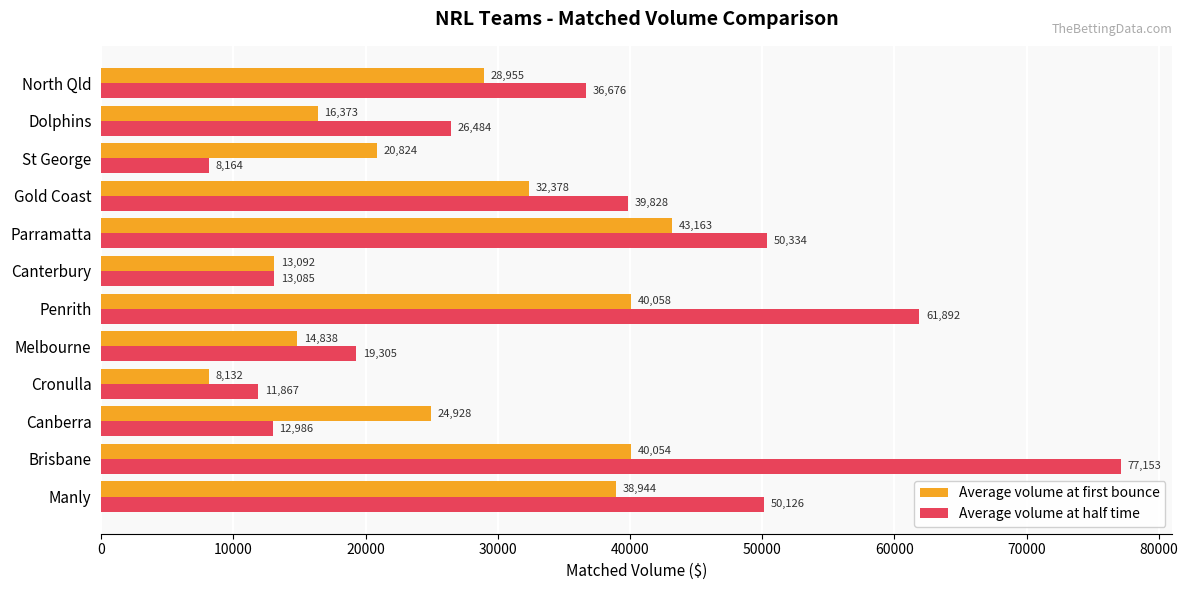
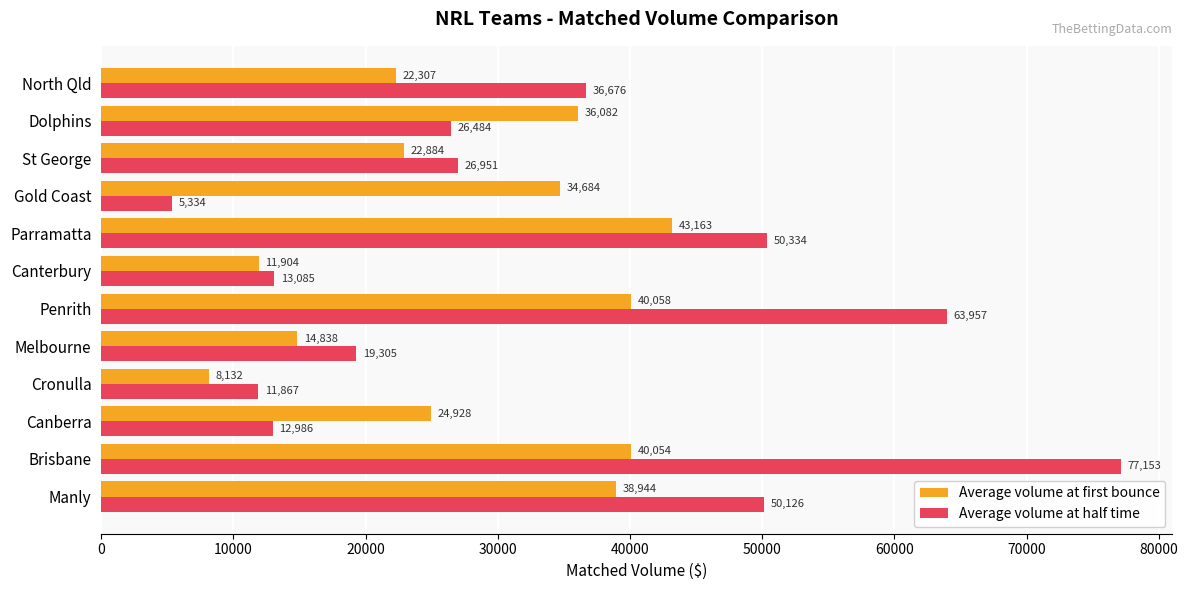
  {
    "Average volume at first bounce": {
-     "North Qld": "28,955",
-     "Dolphins": "16,373",
-     "St George": "20,824",
-     "Gold Coast": "32,378",
+     "North Qld": "22,307",
+     "Dolphins": "36,082",
+     "St George": "22,884",
+     "Gold Coast": "34,684",
      "Parramatta": "43,163",
-     "Canterbury": "13,092",
+     "Canterbury": "11,904",
      "Penrith": "40,058",
      "Melbourne": "14,838",
      "Cronulla": "8,132",
      "Canberra": "24,928",
      "Brisbane": "40,054",
      "Manly": "38,944"
    },
    "Average volume at half time": {
      "North Qld": "36,676",
      "Dolphins": "26,484",
-     "St George": "8,164",
-     "Gold Coast": "39,828",
+     "St George": "26,951",
+     "Gold Coast": "5,334",
      "Parramatta": "50,334",
      "Canterbury": "13,085",
-     "Penrith": "61,892",
+     "Penrith": "63,957",
      "Melbourne": "19,305",
      "Cronulla": "11,867",
      "Canberra": "12,986",
      "Brisbane": "77,153",
      "Manly": "50,126"
    }
  }
